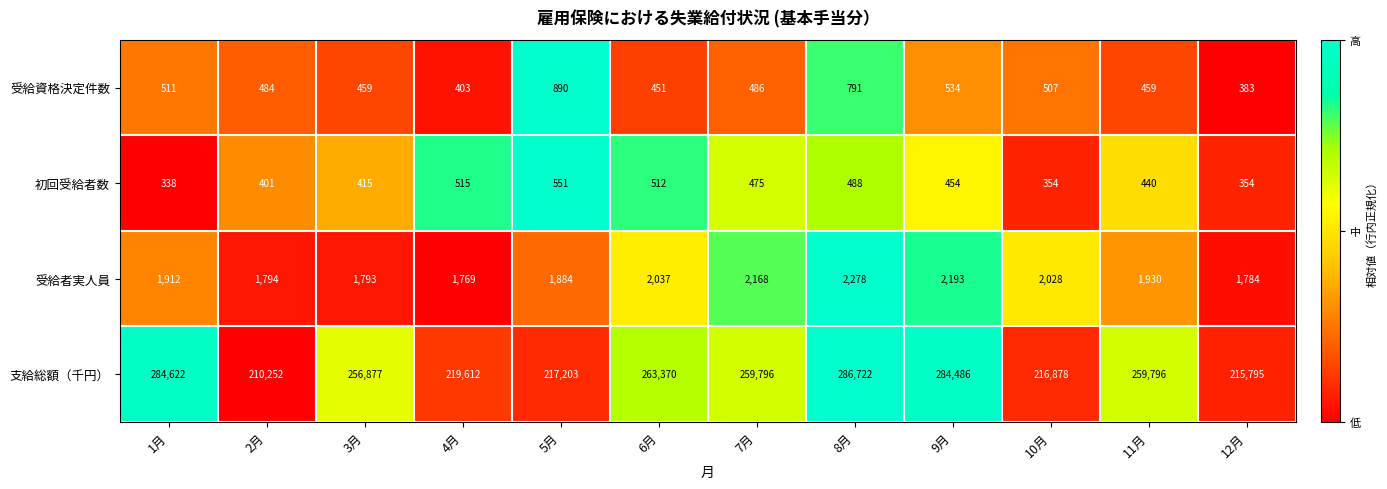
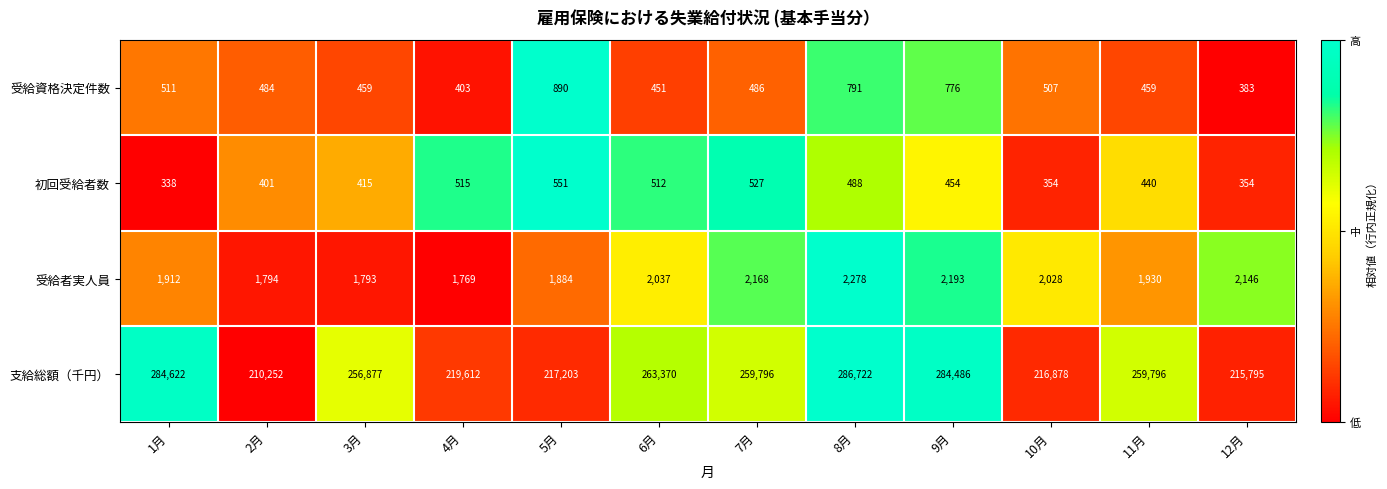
  {
    "受給資格決定件数": {
      "1月": "511",
      "2月": "484",
      "3月": "459",
      "4月": "403",
      "5月": "890",
      "6月": "451",
      "7月": "486",
      "8月": "791",
-     "9月": "534",
+     "9月": "776",
      "10月": "507",
      "11月": "459",
      "12月": "383"
    },
    "初回受給者数": {
      "1月": "338",
      "2月": "401",
      "3月": "415",
      "4月": "515",
      "5月": "551",
      "6月": "512",
-     "7月": "475",
+     "7月": "527",
      "8月": "488",
      "9月": "454",
      "10月": "354",
      "11月": "440",
      "12月": "354"
    },
    "受給者実人員": {
      "1月": "1,912",
      "2月": "1,794",
      "3月": "1,793",
      "4月": "1,769",
      "5月": "1,884",
      "6月": "2,037",
      "7月": "2,168",
      "8月": "2,278",
      "9月": "2,193",
      "10月": "2,028",
      "11月": "1,930",
-     "12月": "1,784"
+     "12月": "2,146"
    },
    "支給総額（千円）": {
      "1月": "284,622",
      "2月": "210,252",
      "3月": "256,877",
      "4月": "219,612",
      "5月": "217,203",
      "6月": "263,370",
      "7月": "259,796",
      "8月": "286,722",
      "9月": "284,486",
      "10月": "216,878",
      "11月": "259,796",
      "12月": "215,795"
    }
  }
